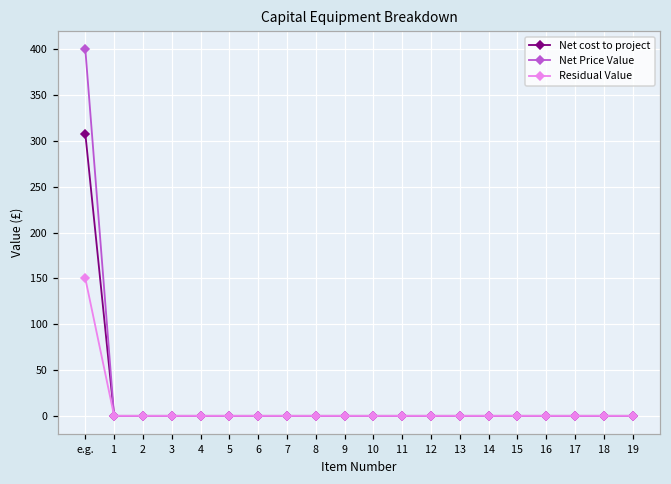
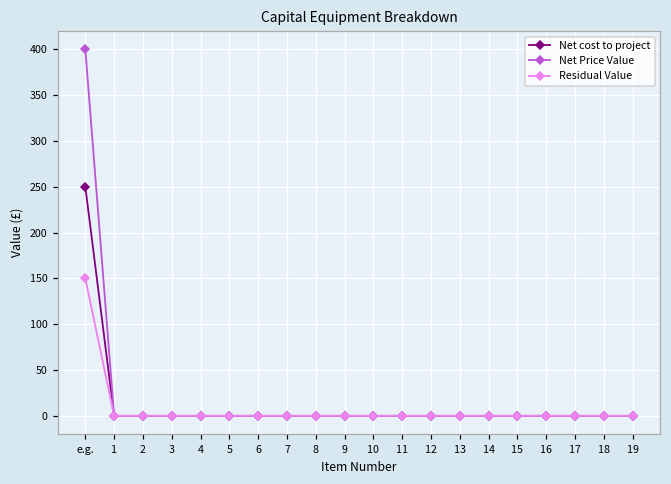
  {
    "Net cost to project": {
-     "e.g.": 310
+     "e.g.": 250
    },
    "Net Price Value": {
      "e.g.": 400
    },
    "Residual Value": {
      "e.g.": 150
    }
  }
